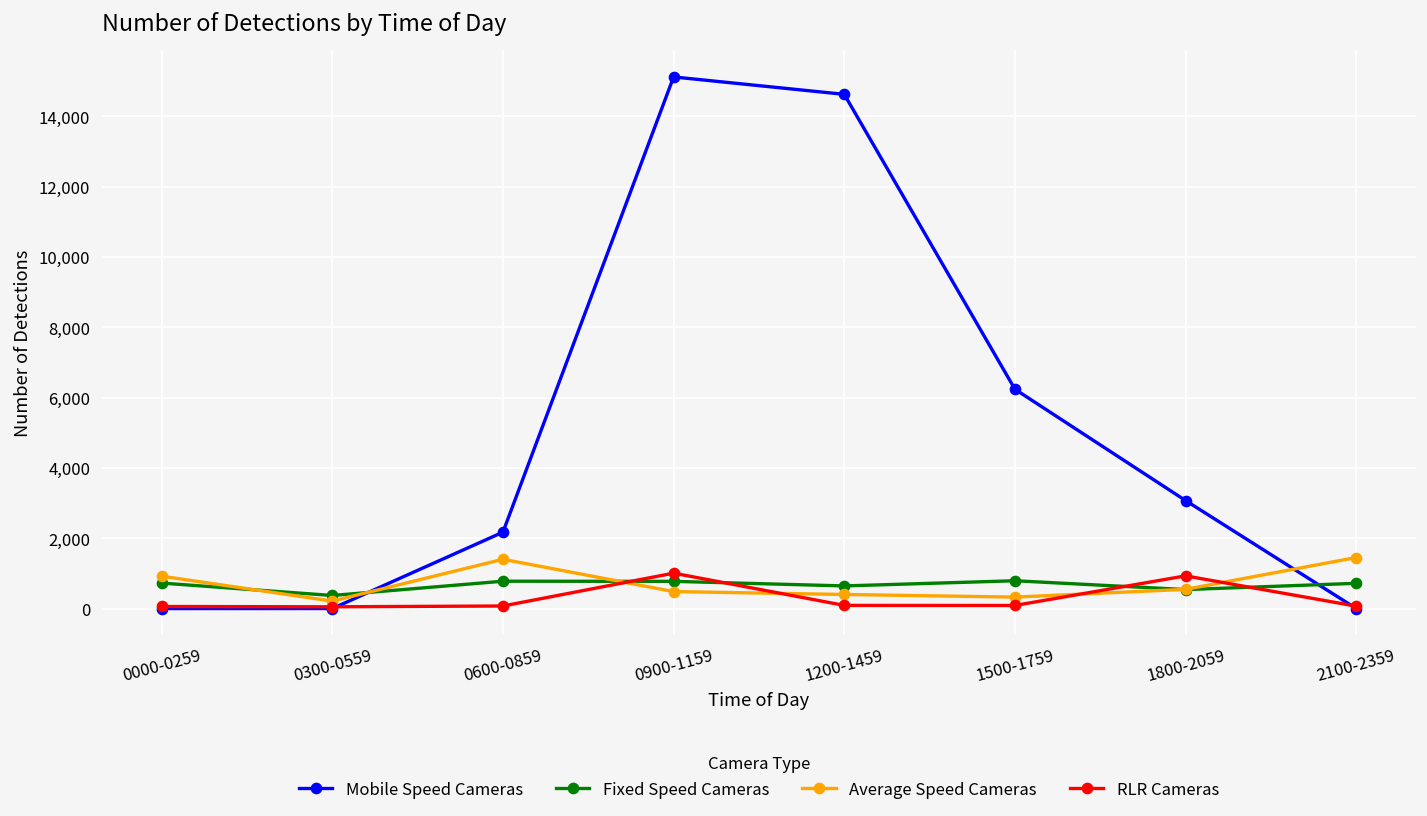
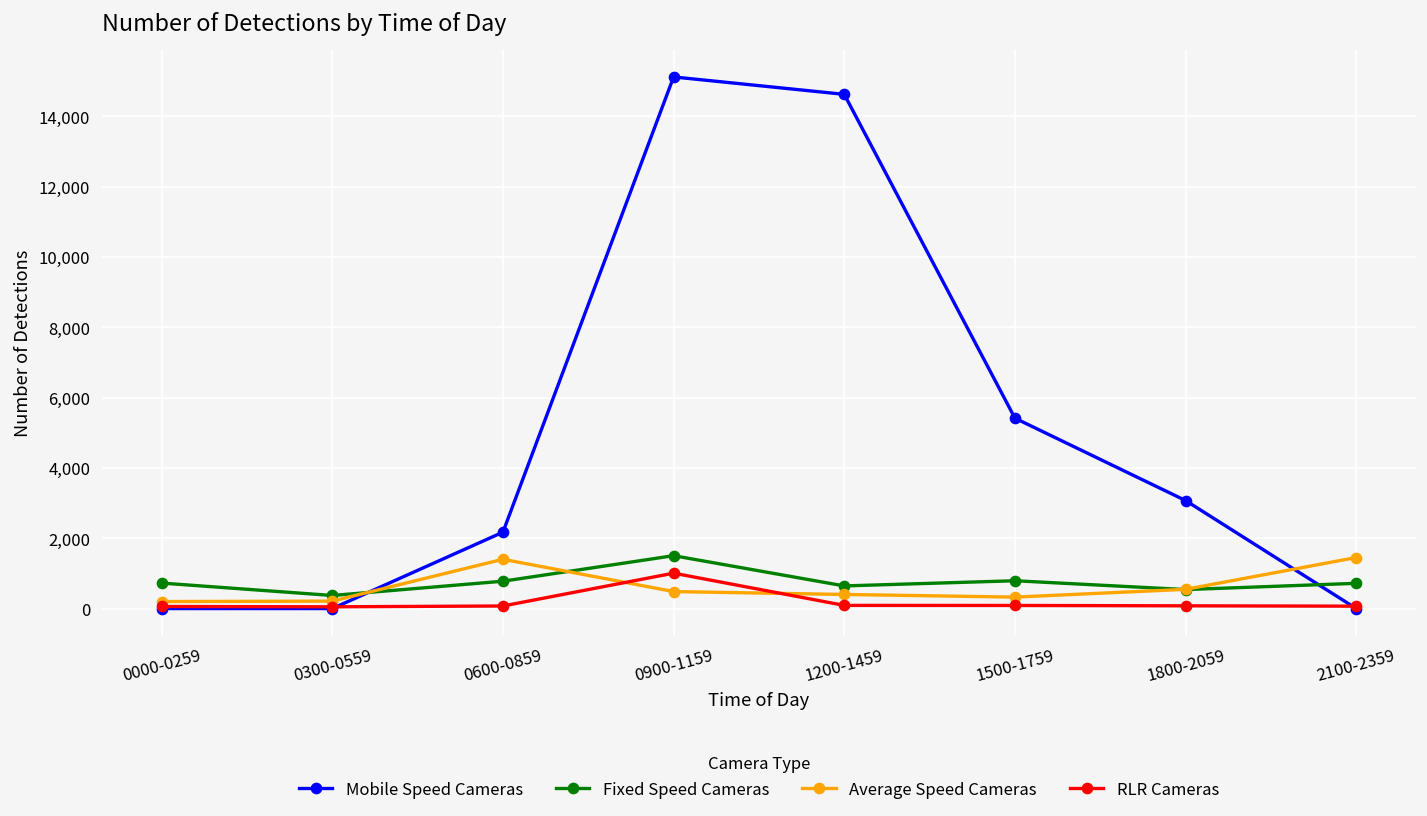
  {
    "Mobile Speed Cameras": {
      "0600-0859": "2,200",
      "0900-1159": "15,100",
      "1200-1459": "14,600",
-     "1500-1759": "6,200",
+     "1500-1759": "5,400",
      "1800-2059": "3,100"
    },
    "Fixed Speed Cameras": {
      "0000-0259": "700",
      "0300-0559": "400",
      "0600-0859": "800",
-     "0900-1159": "800",
+     "0900-1159": "1,500",
      "1200-1459": "600",
      "1500-1759": "800",
      "2100-2359": "700"
    },
    "Average Speed Cameras": {
-     "0000-0259": "900",
+     "0000-0259": "200",
      "0300-0559": "200",
      "0600-0859": "1,400",
      "0900-1159": "500",
      "1200-1459": "400",
      "1500-1759": "300",
      "2100-2359": "1,500"
    },
    "RLR Cameras": {
      "0600-0859": "100",
      "0900-1159": "1,000",
      "1200-1459": "100",
      "1500-1759": "100",
-     "1800-2059": "900"
+     "1800-2059": "100"
    }
  }
